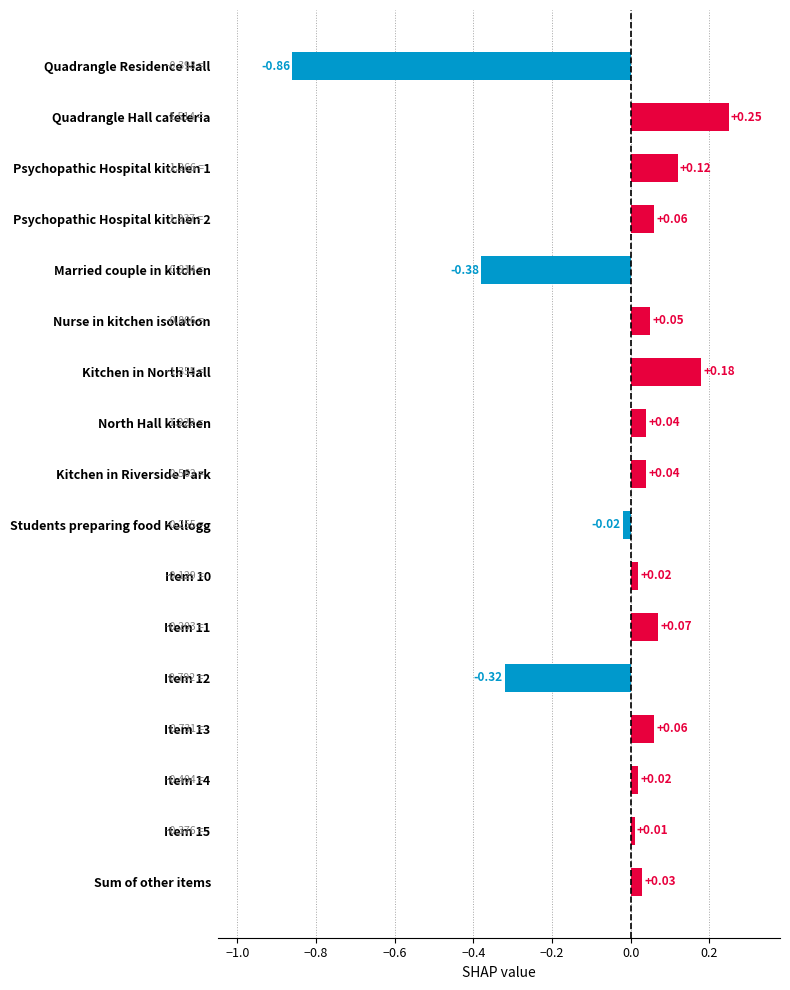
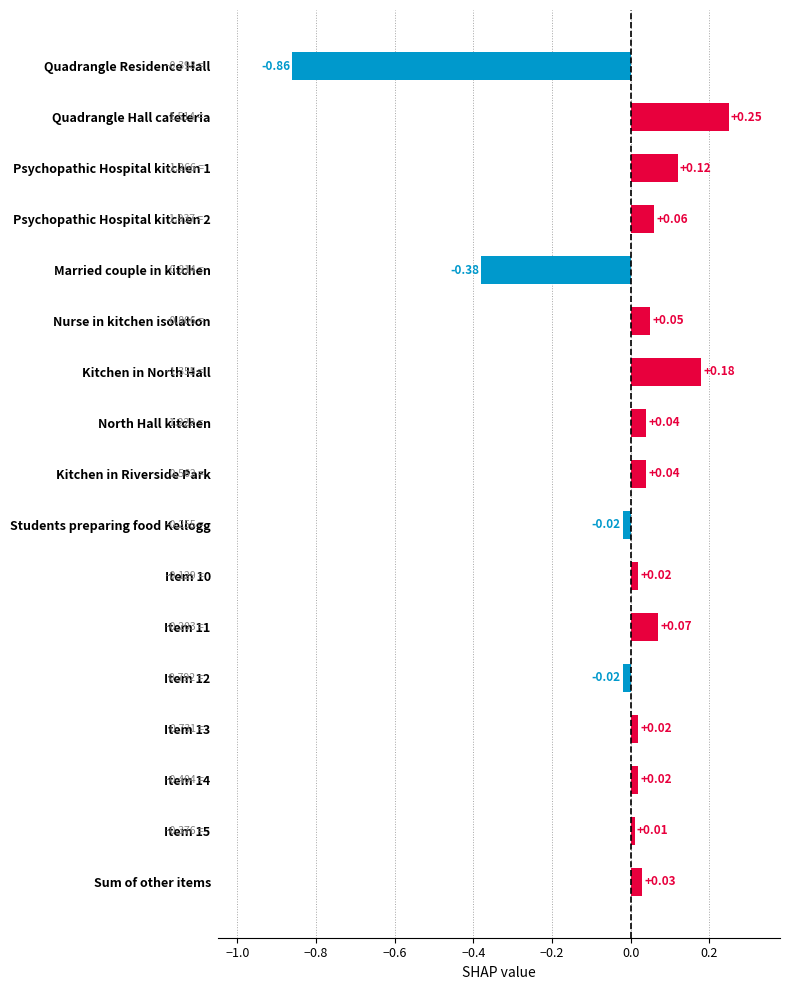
  {
    "Quadrangle Residence Hall": "-0.86",
    "Quadrangle Hall cafeteria": "+0.25",
    "Psychopathic Hospital kitchen 1": "+0.12",
    "Psychopathic Hospital kitchen 2": "+0.06",
    "Married couple in kitchen": "-0.38",
    "Nurse in kitchen isolation": "+0.05",
    "Kitchen in North Hall": "+0.18",
    "North Hall kitchen": "+0.04",
    "Kitchen in Riverside Park": "+0.04",
    "Students preparing food Kellogg": "-0.02",
    "Item 10": "+0.02",
    "Item 11": "+0.07",
-   "Item 12": "-0.32",
-   "Item 13": "+0.06",
+   "Item 12": "-0.02",
+   "Item 13": "+0.02",
    "Item 14": "+0.02",
    "Item 15": "+0.01",
    "Sum of other items": "+0.03"
  }
